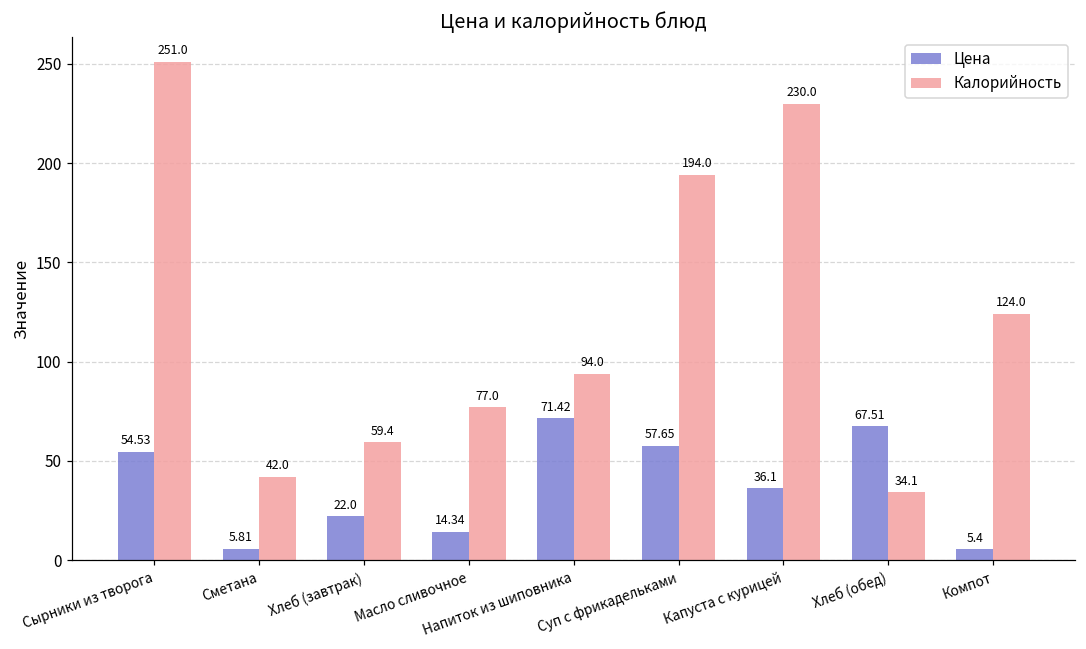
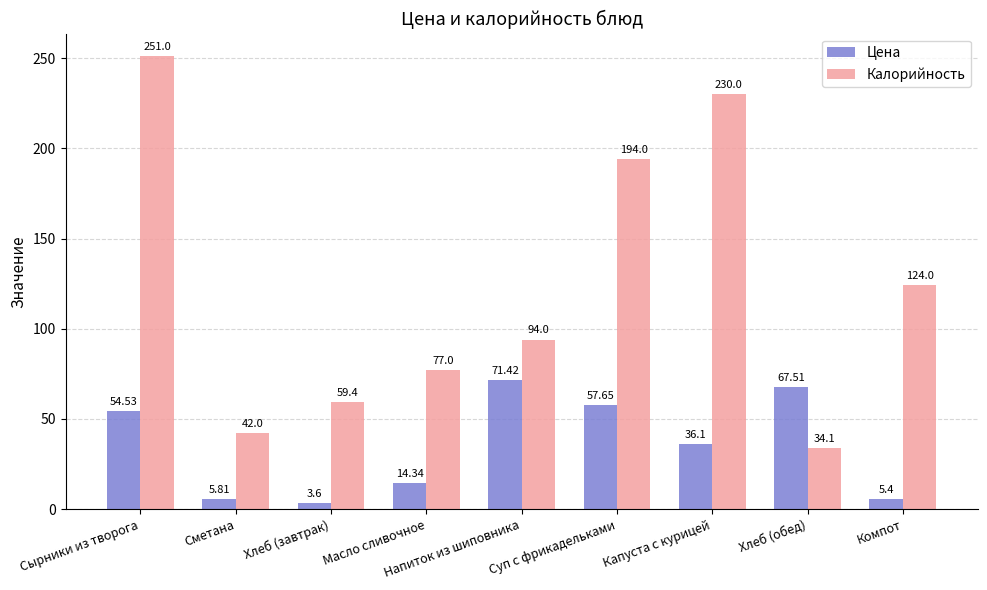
  {
    "Цена": {
      "Сырники из творога": 54.53,
      "Сметана": 5.81,
-     "Хлеб (завтрак)": 22.0,
+     "Хлеб (завтрак)": 3.6,
      "Масло сливочное": 14.34,
      "Напиток из шиповника": 71.42,
      "Суп с фрикадельками": 57.65,
      "Капуста с курицей": 36.1,
      "Хлеб (обед)": 67.51,
      "Компот": 5.4
    },
    "Калорийность": {
      "Сырники из творога": 251.0,
      "Сметана": 42.0,
      "Хлеб (завтрак)": 59.4,
      "Масло сливочное": 77.0,
      "Напиток из шиповника": 94.0,
      "Суп с фрикадельками": 194.0,
      "Капуста с курицей": 230.0,
      "Хлеб (обед)": 34.1,
      "Компот": 124.0
    }
  }
